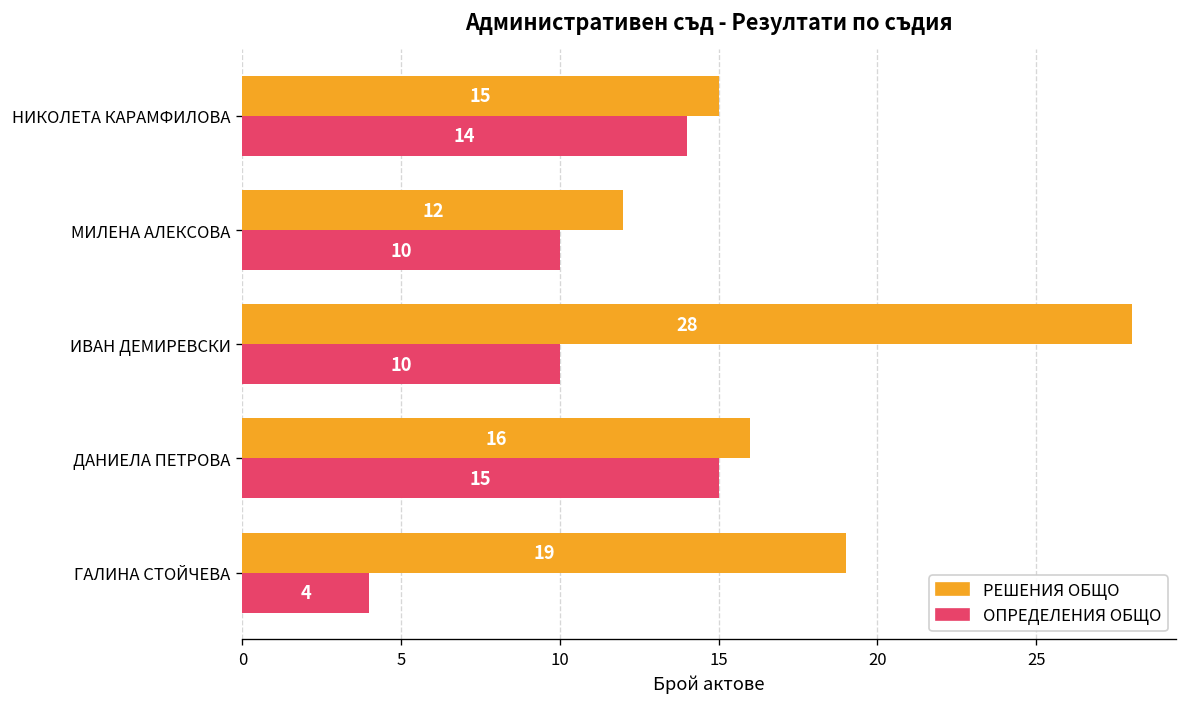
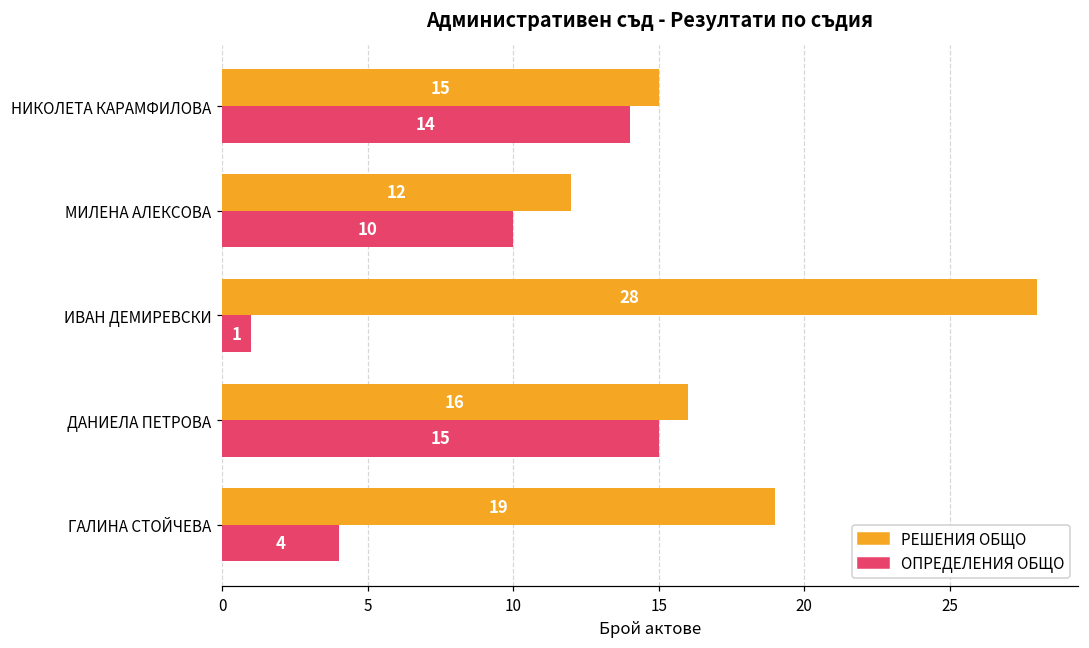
  {
    "РЕШЕНИЯ ОБЩО": {
      "НИКОЛЕТА КАРАМФИЛОВА": 15,
      "МИЛЕНА АЛЕКСОВА": 12,
      "ИВАН ДЕМИРЕВСКИ": 28,
      "ДАНИЕЛА ПЕТРОВА": 16,
      "ГАЛИНА СТОЙЧЕВА": 19
    },
    "ОПРЕДЕЛЕНИЯ ОБЩО": {
      "НИКОЛЕТА КАРАМФИЛОВА": 14,
      "МИЛЕНА АЛЕКСОВА": 10,
-     "ИВАН ДЕМИРЕВСКИ": 10,
+     "ИВАН ДЕМИРЕВСКИ": 1,
      "ДАНИЕЛА ПЕТРОВА": 15,
      "ГАЛИНА СТОЙЧЕВА": 4
    }
  }
